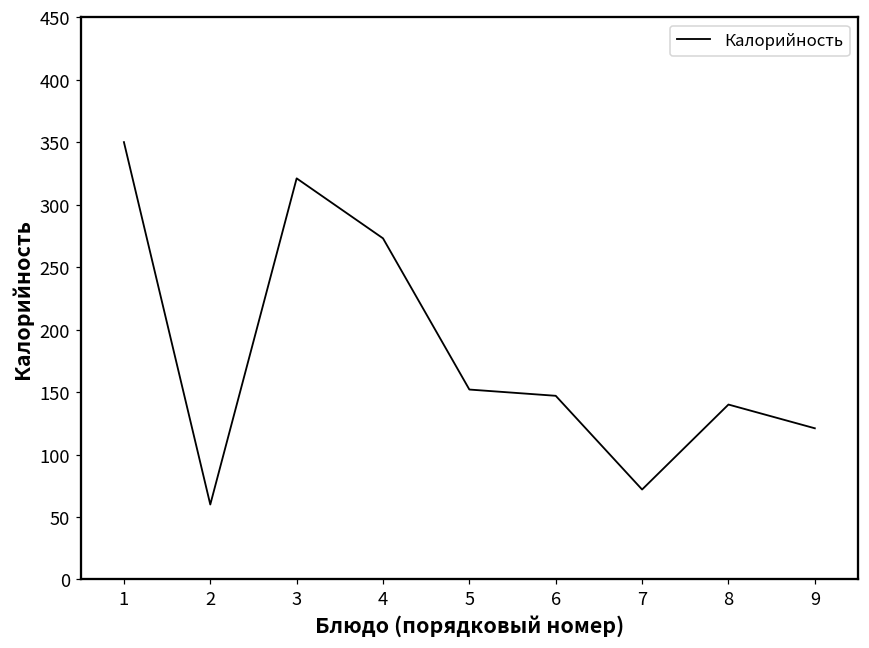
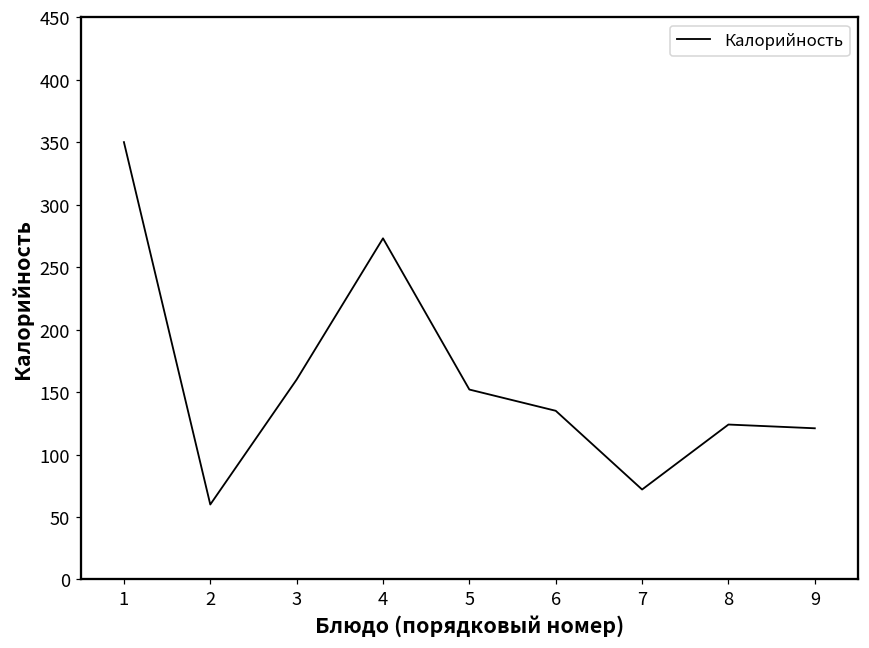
  {
    "1": 350,
    "2": 60,
-   "3": 321,
+   "3": 160,
    "4": 273,
    "5": 152,
-   "6": 147,
+   "6": 135,
    "7": 72,
-   "8": 140,
+   "8": 124,
    "9": 121
  }
